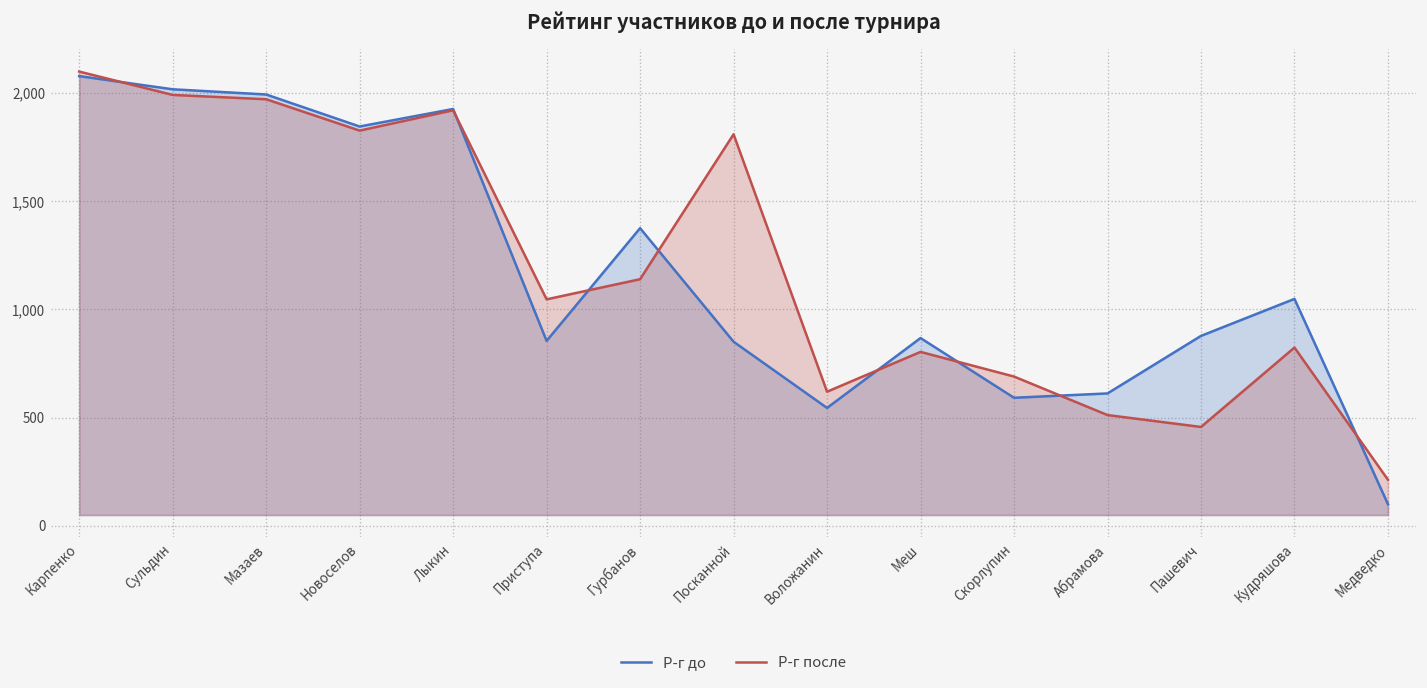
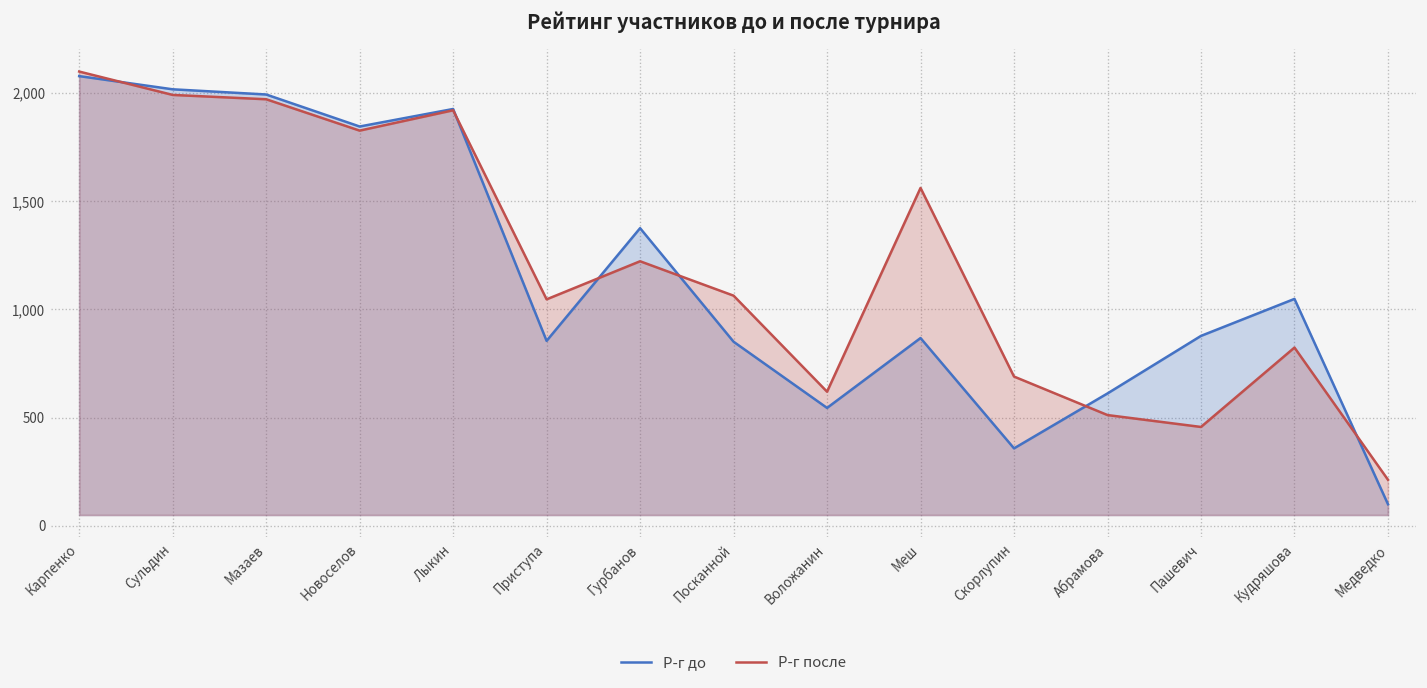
  {
    "Р-г до": {
      "Карпенко": "2,080",
      "Сульдин": "2,020",
      "Мазаев": "1,990",
      "Новоселов": "1,850",
      "Приступа": "860",
      "Гурбанов": "1,380",
      "Посканной": "850",
      "Воложанин": "550",
      "Меш": "870",
-     "Скорлупин": "590",
+     "Скорлупин": "360",
      "Абрамова": "610",
      "Пашевич": "880",
      "Кудряшова": "1,050",
      "Медведко": "100"
    },
    "Р-г после": {
      "Карпенко": "2,100",
      "Сульдин": "1,990",
      "Мазаев": "1,970",
      "Новоселов": "1,830",
      "Приступа": "1,050",
-     "Гурбанов": "1,140",
-     "Посканной": "1,810",
+     "Гурбанов": "1,220",
+     "Посканной": "1,060",
      "Воложанин": "620",
-     "Меш": "800",
+     "Меш": "1,560",
      "Скорлупин": "690",
      "Абрамова": "510",
      "Пашевич": "460",
      "Кудряшова": "820",
      "Медведко": "210"
    }
  }
